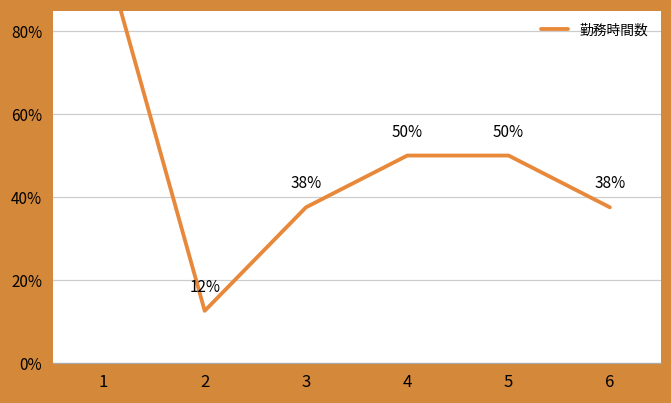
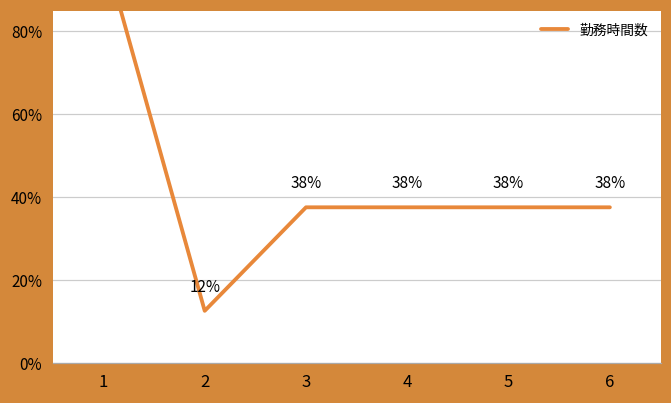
  {
    "2": "12%",
    "3": "38%",
-   "4": "50%",
-   "5": "50%",
+   "4": "38%",
+   "5": "38%",
    "6": "38%"
  }
